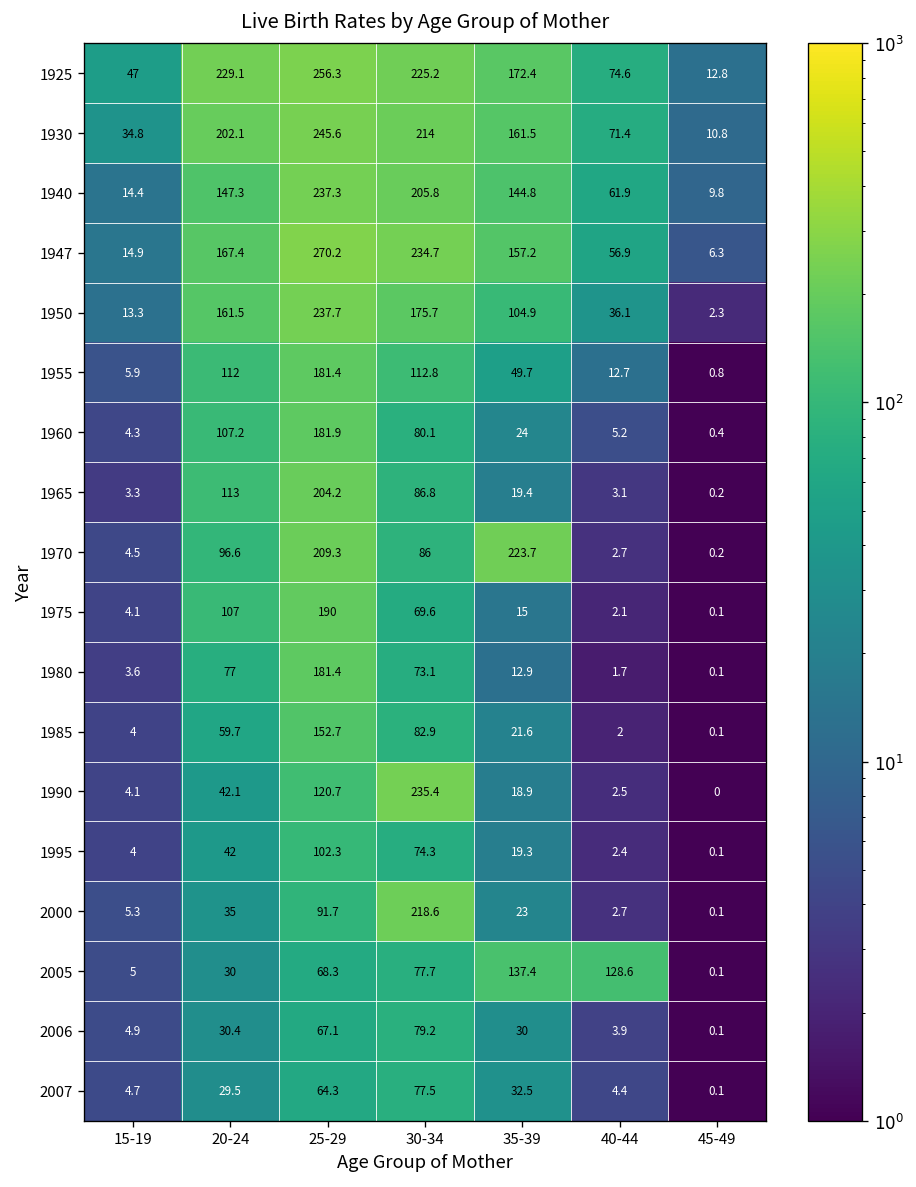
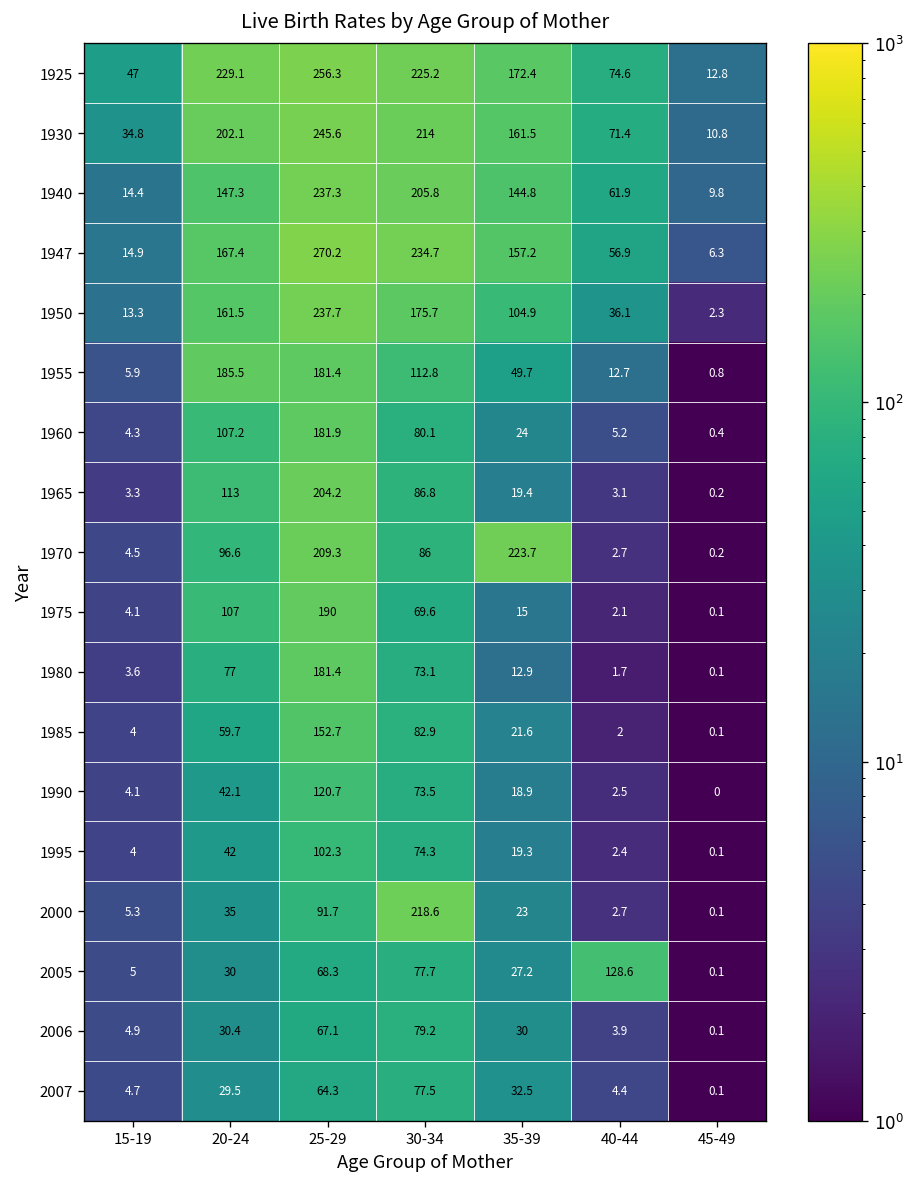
  {
    "1925": {
      "15-19": 47,
      "20-24": 229.1,
      "25-29": 256.3,
      "30-34": 225.2,
      "35-39": 172.4,
      "40-44": 74.6,
      "45-49": 12.8
    },
    "1930": {
      "15-19": 34.8,
      "20-24": 202.1,
      "25-29": 245.6,
      "30-34": 214,
      "35-39": 161.5,
      "40-44": 71.4,
      "45-49": 10.8
    },
    "1940": {
      "15-19": 14.4,
      "20-24": 147.3,
      "25-29": 237.3,
      "30-34": 205.8,
      "35-39": 144.8,
      "40-44": 61.9,
      "45-49": 9.8
    },
    "1947": {
      "15-19": 14.9,
      "20-24": 167.4,
      "25-29": 270.2,
      "30-34": 234.7,
      "35-39": 157.2,
      "40-44": 56.9,
      "45-49": 6.3
    },
    "1950": {
      "15-19": 13.3,
      "20-24": 161.5,
      "25-29": 237.7,
      "30-34": 175.7,
      "35-39": 104.9,
      "40-44": 36.1,
      "45-49": 2.3
    },
    "1955": {
      "15-19": 5.9,
-     "20-24": 112,
+     "20-24": 185.5,
      "25-29": 181.4,
      "30-34": 112.8,
      "35-39": 49.7,
      "40-44": 12.7,
      "45-49": 0.8
    },
    "1960": {
      "15-19": 4.3,
      "20-24": 107.2,
      "25-29": 181.9,
      "30-34": 80.1,
      "35-39": 24,
      "40-44": 5.2,
      "45-49": 0.4
    },
    "1965": {
      "15-19": 3.3,
      "20-24": 113,
      "25-29": 204.2,
      "30-34": 86.8,
      "35-39": 19.4,
      "40-44": 3.1,
      "45-49": 0.2
    },
    "1970": {
      "15-19": 4.5,
      "20-24": 96.6,
      "25-29": 209.3,
      "30-34": 86,
      "35-39": 223.7,
      "40-44": 2.7,
      "45-49": 0.2
    },
    "1975": {
      "15-19": 4.1,
      "20-24": 107,
      "25-29": 190,
      "30-34": 69.6,
      "35-39": 15,
      "40-44": 2.1,
      "45-49": 0.1
    },
    "1980": {
      "15-19": 3.6,
      "20-24": 77,
      "25-29": 181.4,
      "30-34": 73.1,
      "35-39": 12.9,
      "40-44": 1.7,
      "45-49": 0.1
    },
    "1985": {
      "15-19": 4,
      "20-24": 59.7,
      "25-29": 152.7,
      "30-34": 82.9,
      "35-39": 21.6,
      "40-44": 2,
      "45-49": 0.1
    },
    "1990": {
      "15-19": 4.1,
      "20-24": 42.1,
      "25-29": 120.7,
-     "30-34": 235.4,
+     "30-34": 73.5,
      "35-39": 18.9,
      "40-44": 2.5,
      "45-49": 0
    },
    "1995": {
      "15-19": 4,
      "20-24": 42,
      "25-29": 102.3,
      "30-34": 74.3,
      "35-39": 19.3,
      "40-44": 2.4,
      "45-49": 0.1
    },
    "2000": {
      "15-19": 5.3,
      "20-24": 35,
      "25-29": 91.7,
      "30-34": 218.6,
      "35-39": 23,
      "40-44": 2.7,
      "45-49": 0.1
    },
    "2005": {
      "15-19": 5,
      "20-24": 30,
      "25-29": 68.3,
      "30-34": 77.7,
-     "35-39": 137.4,
+     "35-39": 27.2,
      "40-44": 128.6,
      "45-49": 0.1
    },
    "2006": {
      "15-19": 4.9,
      "20-24": 30.4,
      "25-29": 67.1,
      "30-34": 79.2,
      "35-39": 30,
      "40-44": 3.9,
      "45-49": 0.1
    },
    "2007": {
      "15-19": 4.7,
      "20-24": 29.5,
      "25-29": 64.3,
      "30-34": 77.5,
      "35-39": 32.5,
      "40-44": 4.4,
      "45-49": 0.1
    }
  }
